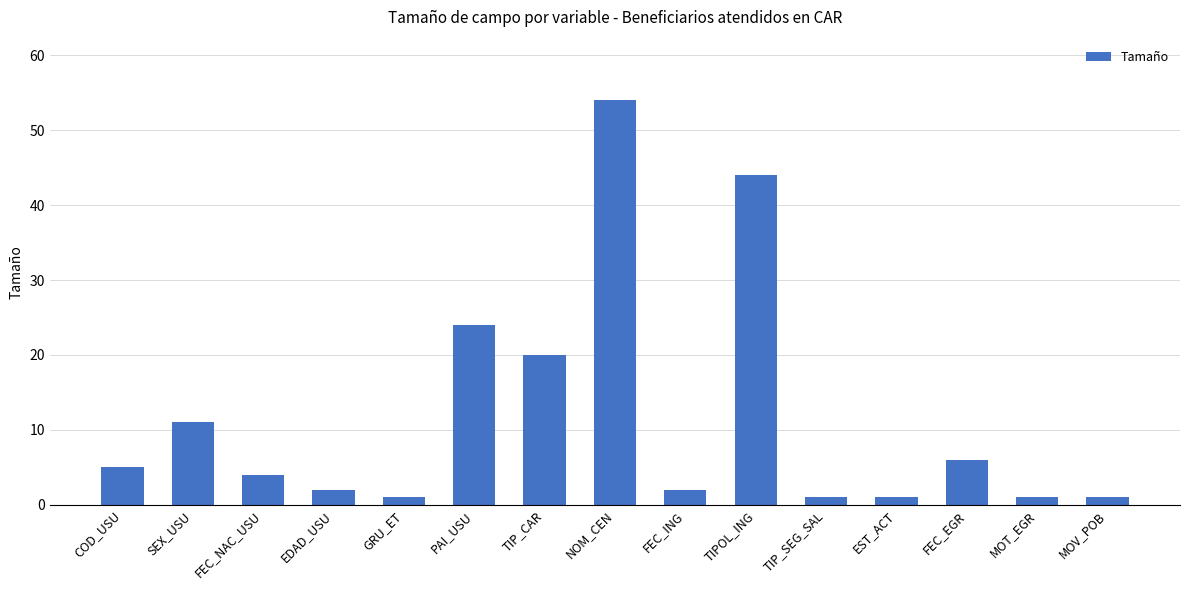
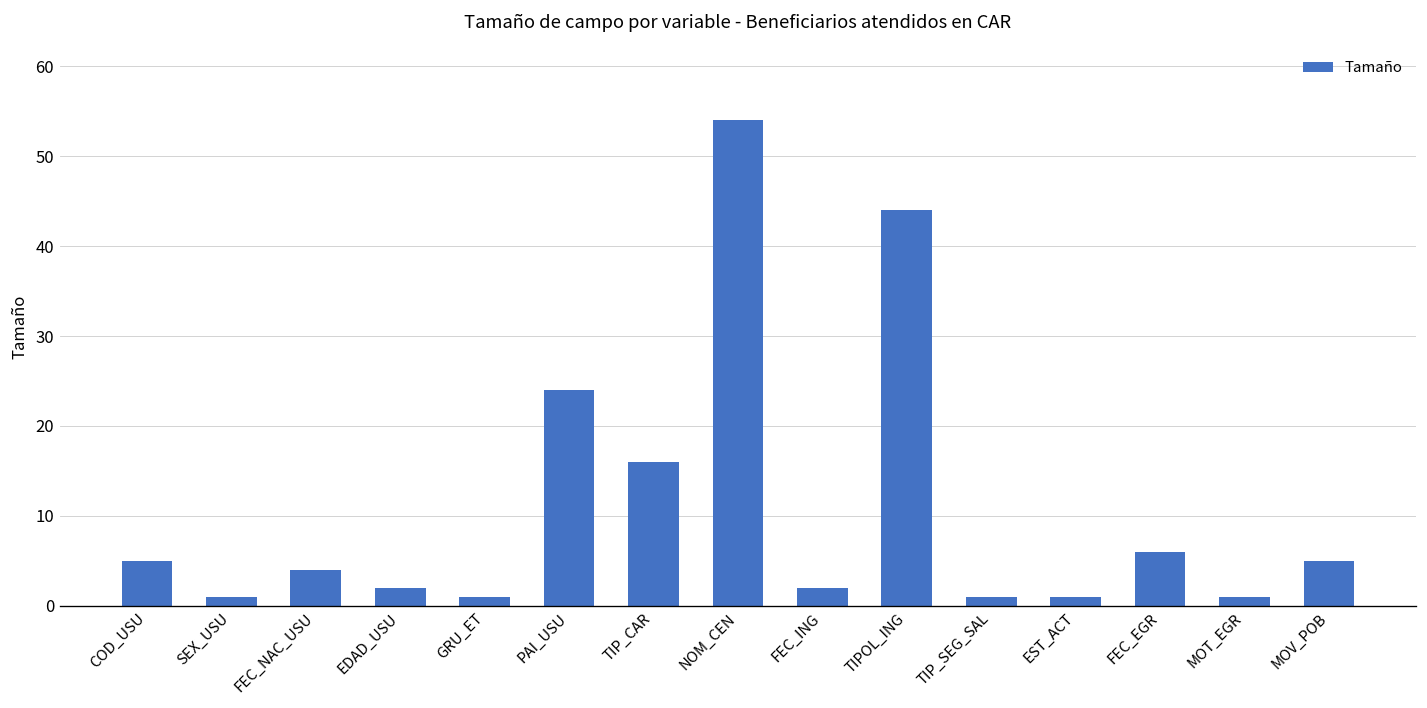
  {
    "COD_USU": 5,
-   "SEX_USU": 11,
+   "SEX_USU": 1,
    "FEC_NAC_USU": 4,
    "EDAD_USU": 2,
    "GRU_ET": 1,
    "PAI_USU": 24,
-   "TIP_CAR": 20,
+   "TIP_CAR": 16,
    "NOM_CEN": 54,
    "FEC_ING": 2,
    "TIPOL_ING": 44,
    "TIP_SEG_SAL": 1,
    "EST_ACT": 1,
    "FEC_EGR": 6,
    "MOT_EGR": 1,
-   "MOV_POB": 1
+   "MOV_POB": 5
  }
